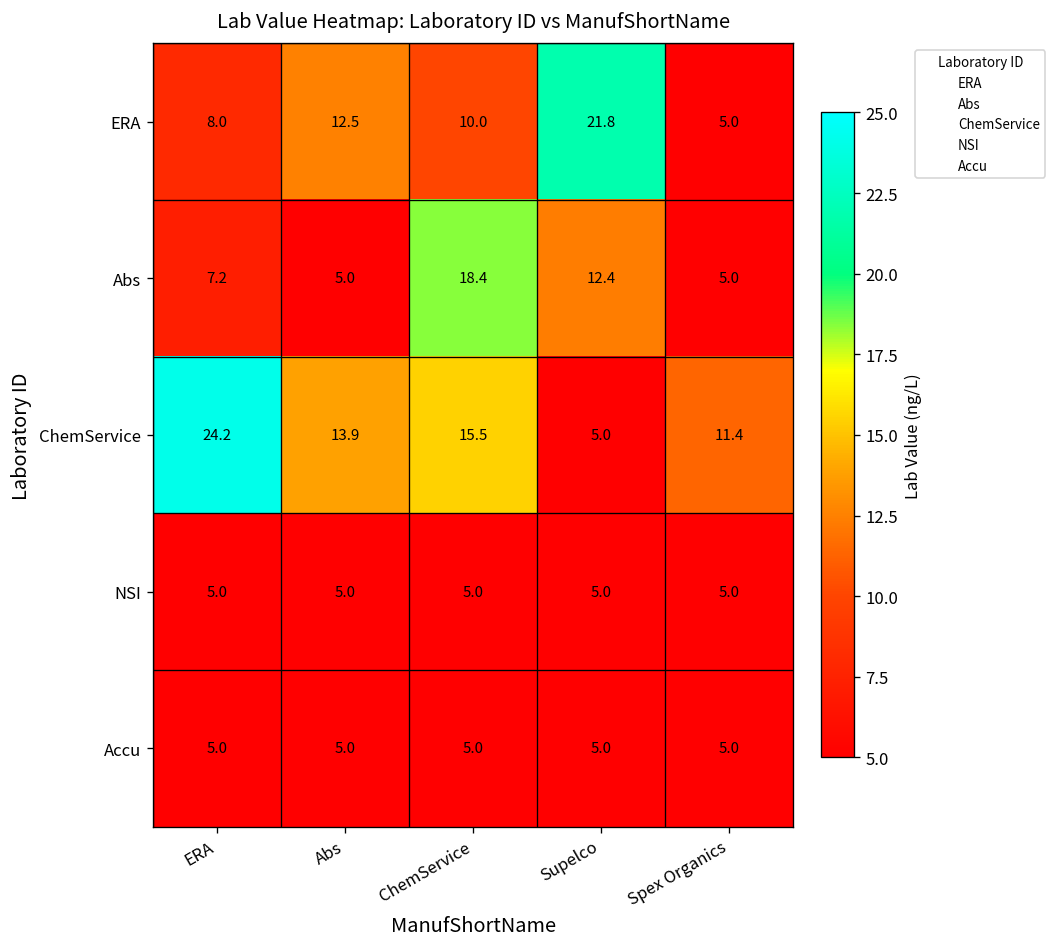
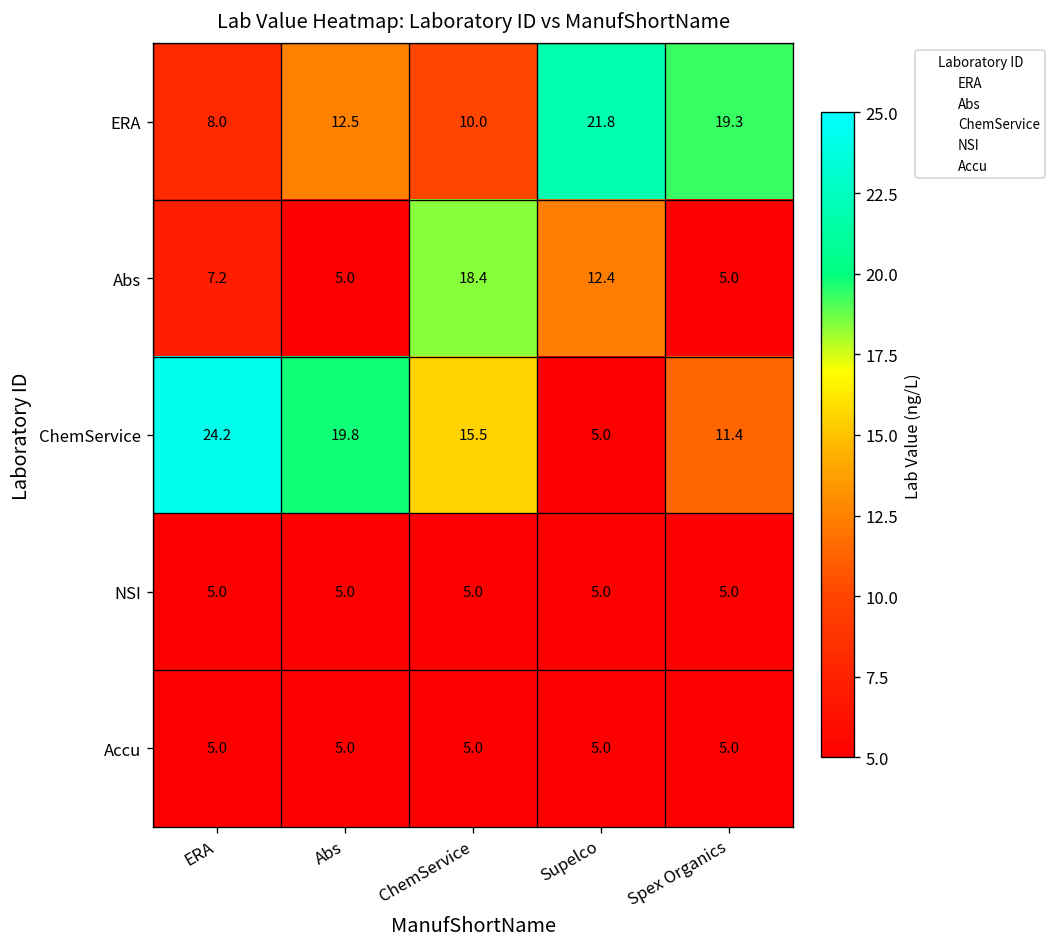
  {
    "ERA": {
      "ERA": 8.0,
      "Abs": 12.5,
      "ChemService": 10.0,
      "Supelco": 21.8,
-     "Spex Organics": 5.0
+     "Spex Organics": 19.3
    },
    "Abs": {
      "ERA": 7.2,
      "Abs": 5.0,
      "ChemService": 18.4,
      "Supelco": 12.4,
      "Spex Organics": 5.0
    },
    "ChemService": {
      "ERA": 24.2,
-     "Abs": 13.9,
+     "Abs": 19.8,
      "ChemService": 15.5,
      "Supelco": 5.0,
      "Spex Organics": 11.4
    },
    "NSI": {
      "ERA": 5.0,
      "Abs": 5.0,
      "ChemService": 5.0,
      "Supelco": 5.0,
      "Spex Organics": 5.0
    },
    "Accu": {
      "ERA": 5.0,
      "Abs": 5.0,
      "ChemService": 5.0,
      "Supelco": 5.0,
      "Spex Organics": 5.0
    }
  }
